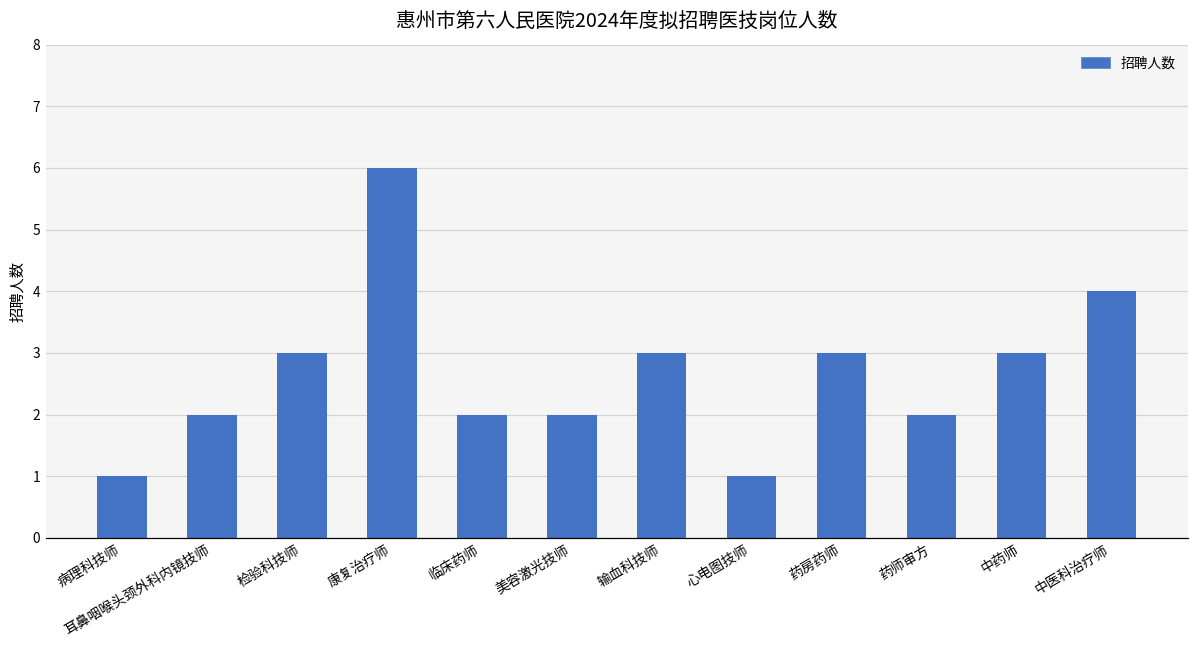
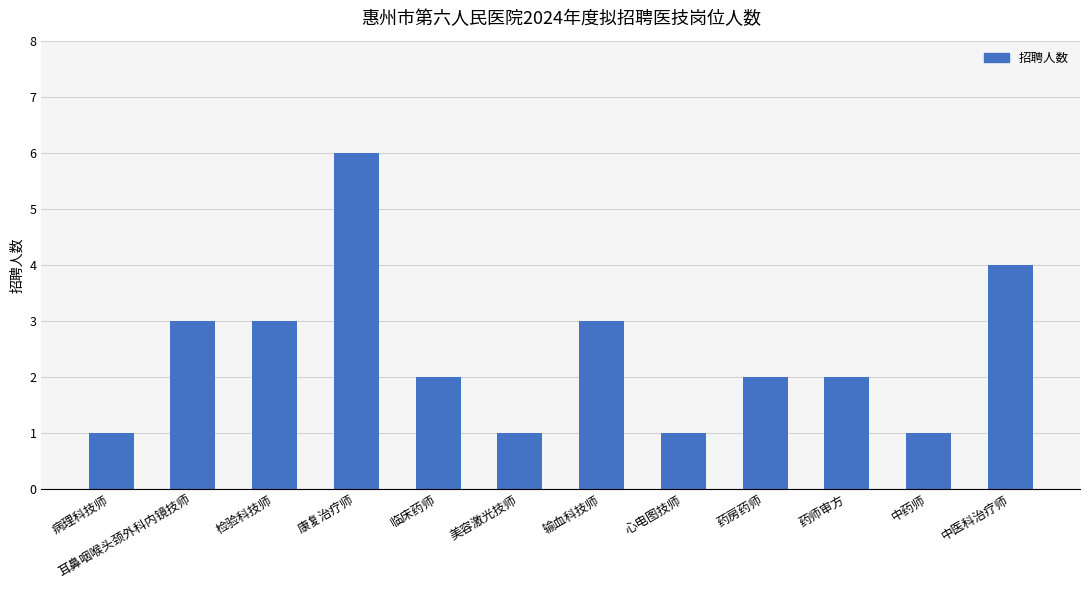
  {
    "病理科技师": 1,
-   "耳鼻咽喉头颈外科内镜技师": 2,
+   "耳鼻咽喉头颈外科内镜技师": 3,
    "检验科技师": 3,
    "康复治疗师": 6,
    "临床药师": 2,
-   "美容激光技师": 2,
+   "美容激光技师": 1,
    "输血科技师": 3,
    "心电图技师": 1,
-   "药房药师": 3,
+   "药房药师": 2,
    "药师审方": 2,
-   "中药师": 3,
+   "中药师": 1,
    "中医科治疗师": 4
  }
